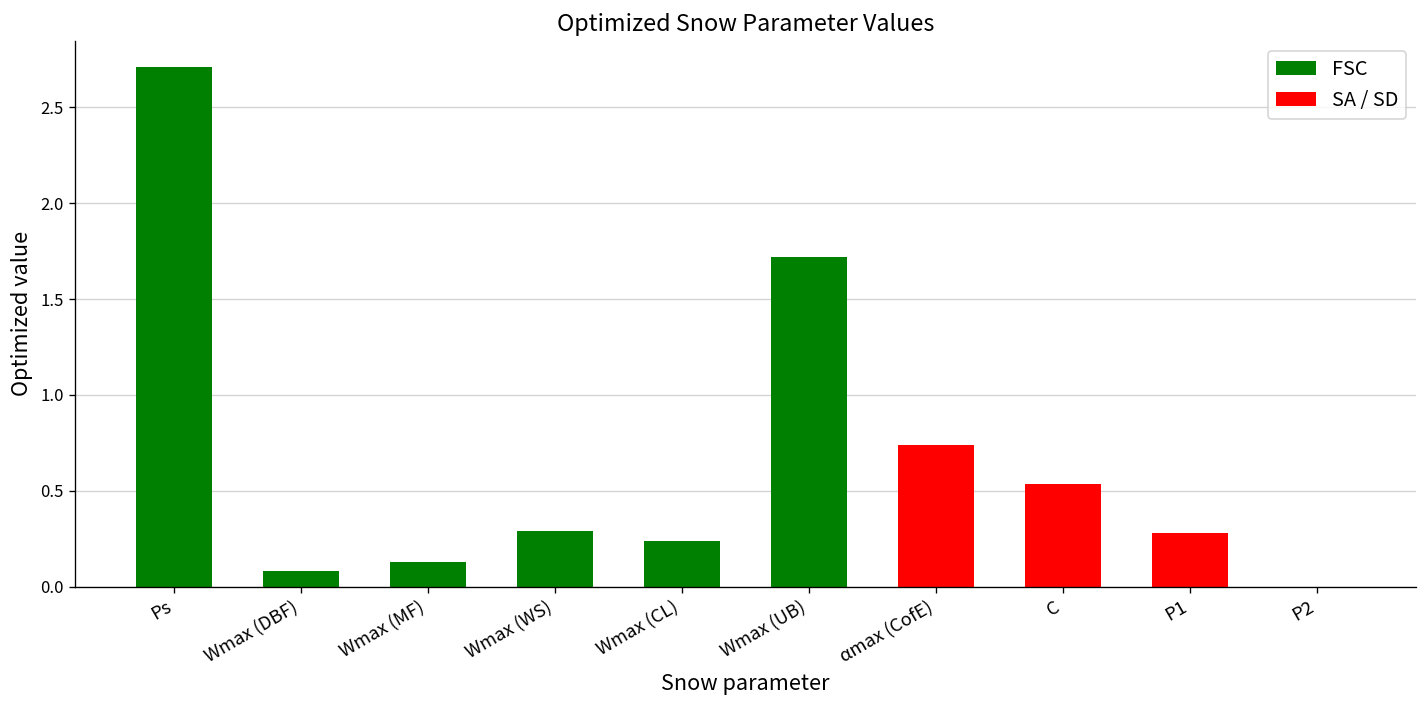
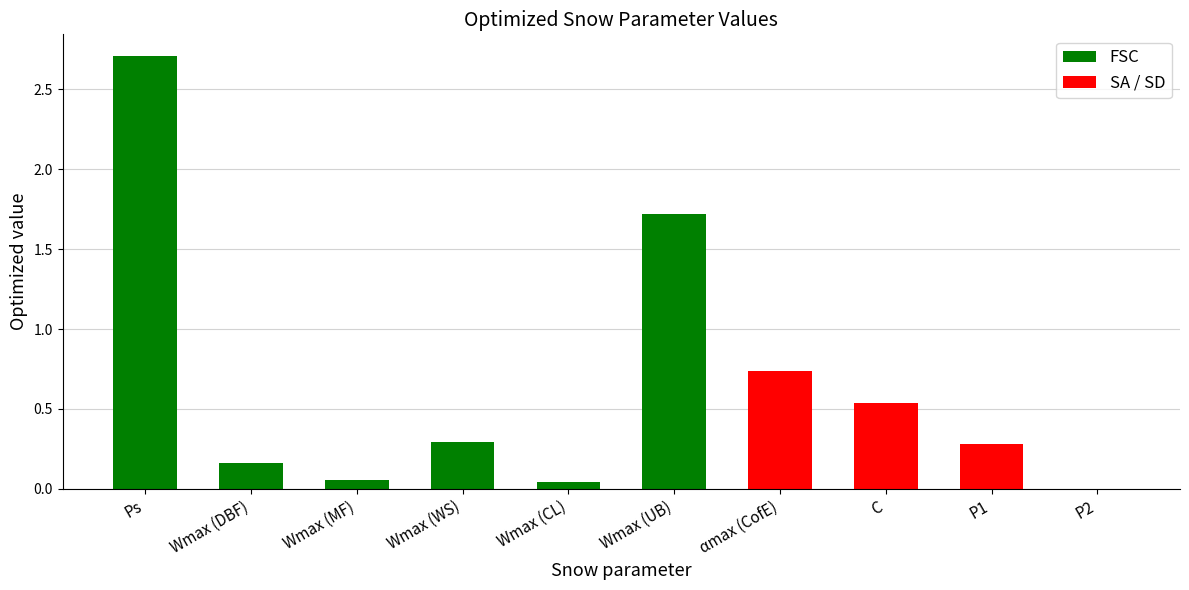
  {
    "Ps": 2.71,
-   "Wmax (DBF)": 0.08,
-   "Wmax (MF)": 0.13,
+   "Wmax (DBF)": 0.16,
+   "Wmax (MF)": 0.05,
    "Wmax (WS)": 0.29,
-   "Wmax (CL)": 0.24,
+   "Wmax (CL)": 0.04,
    "Wmax (UB)": 1.72,
    "αmax (CofE)": 0.74,
    "C": 0.54,
    "P1": 0.28
  }
